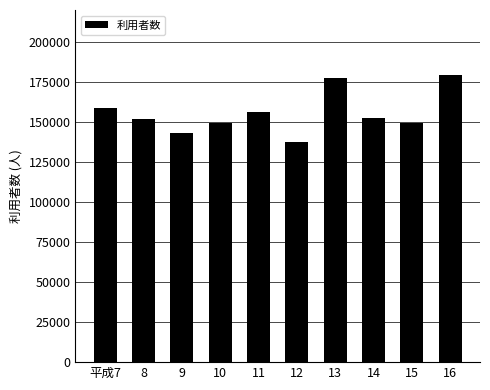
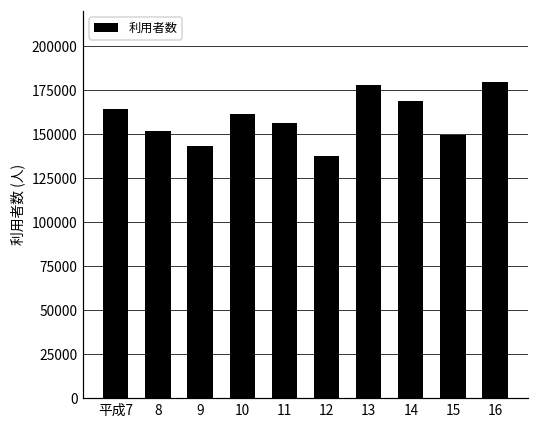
  {
-   "平成7": 159000,
+   "平成7": 164000,
    "8": 152000,
    "9": 143000,
-   "10": 149000,
+   "10": 162000,
    "11": 156000,
    "12": 137000,
    "13": 178000,
-   "14": 153000,
+   "14": 169000,
    "15": 149000,
    "16": 180000
  }
